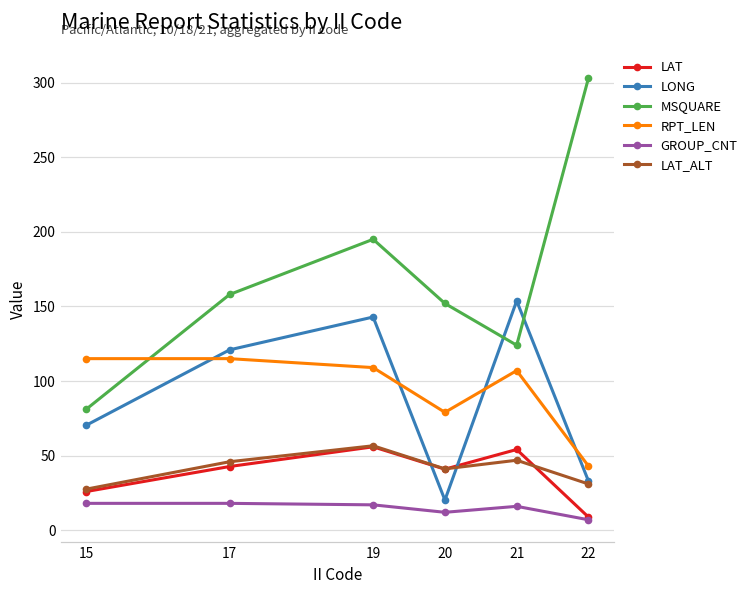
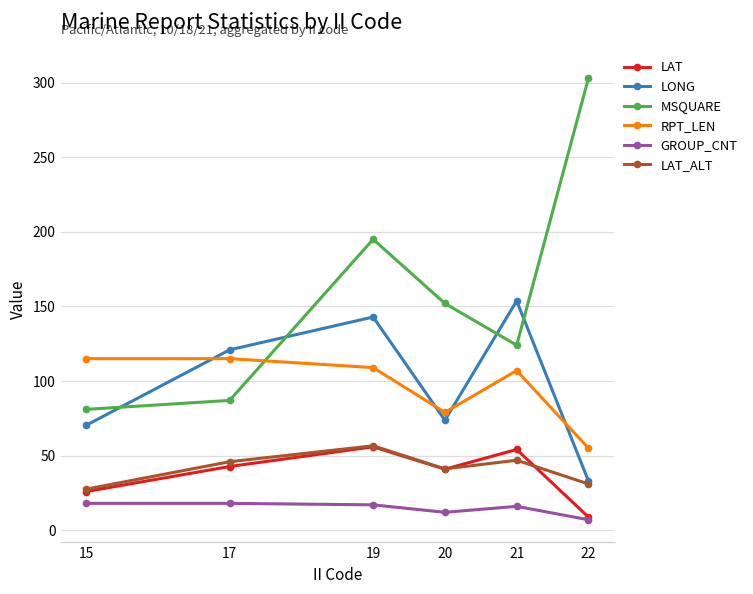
  {
    "LAT": {
      "17": 43,
      "21": 54
    },
    "LONG": {
      "15": 70,
      "17": 121,
      "19": 143,
-     "20": 20,
+     "20": 74,
      "21": 154,
      "22": 33
    },
    "MSQUARE": {
      "15": 81,
-     "17": 158,
+     "17": 87,
      "19": 195,
      "20": 152,
      "21": 124,
      "22": 303
    },
    "RPT_LEN": {
      "15": 115,
      "17": 115,
      "19": 109,
      "20": 79,
      "21": 107,
-     "22": 43
+     "22": 55
    },
    "GROUP_CNT": {
      "15": 18,
      "17": 18,
      "19": 17,
      "20": 12,
      "21": 16
    },
    "LAT_ALT": {
      "17": 46,
      "21": 47,
      "22": 31
    }
  }
